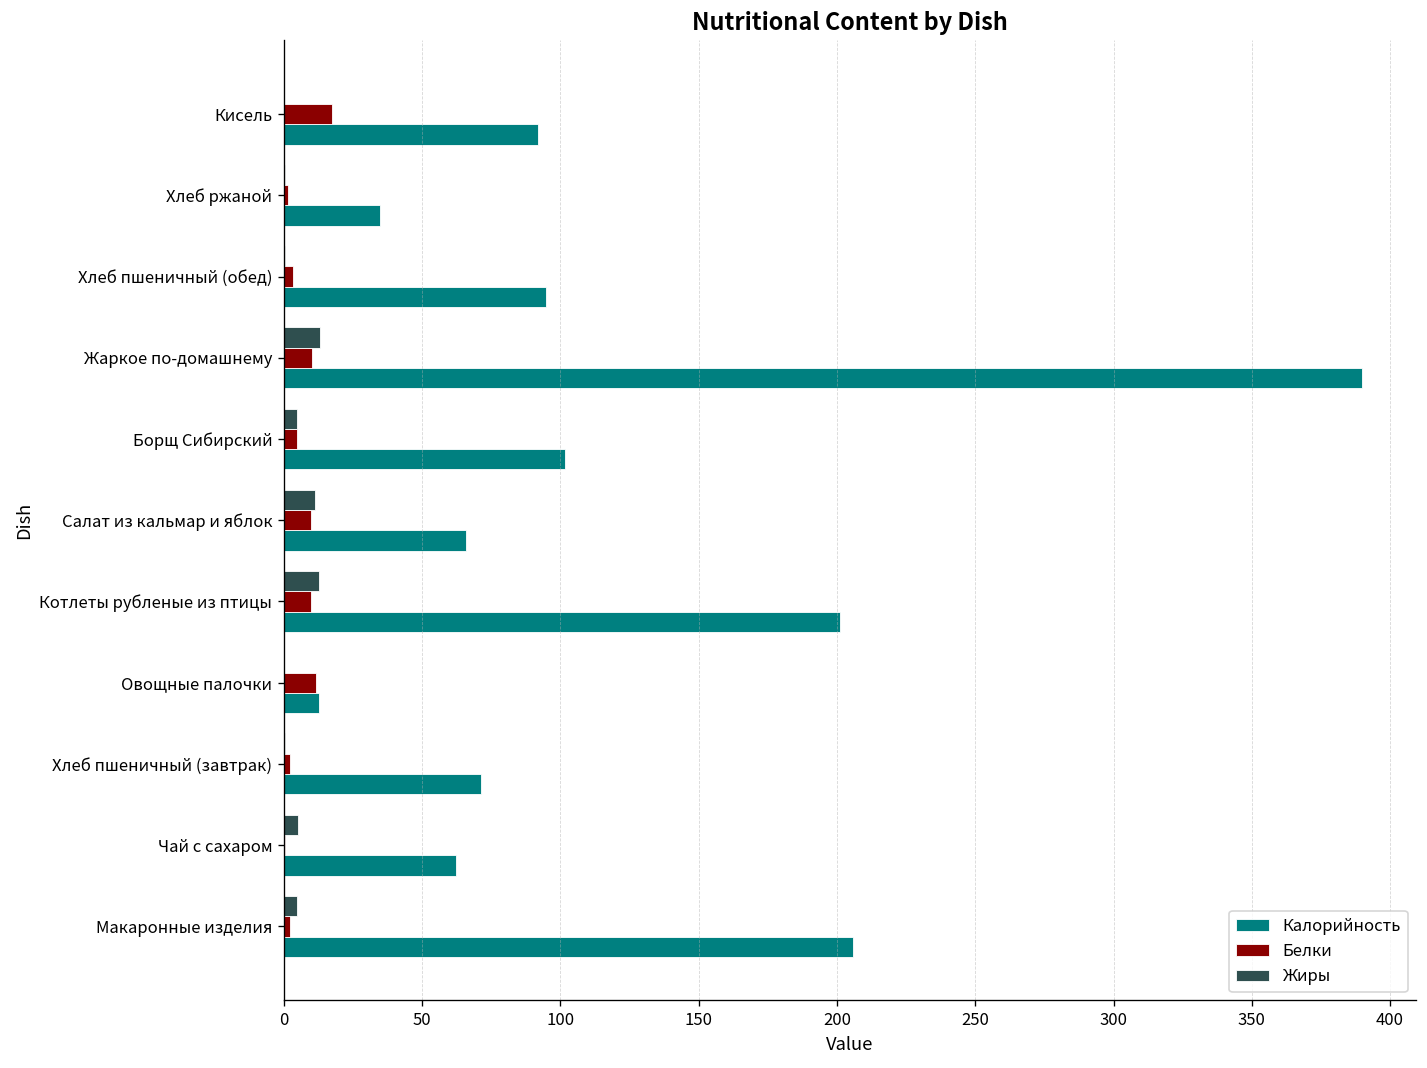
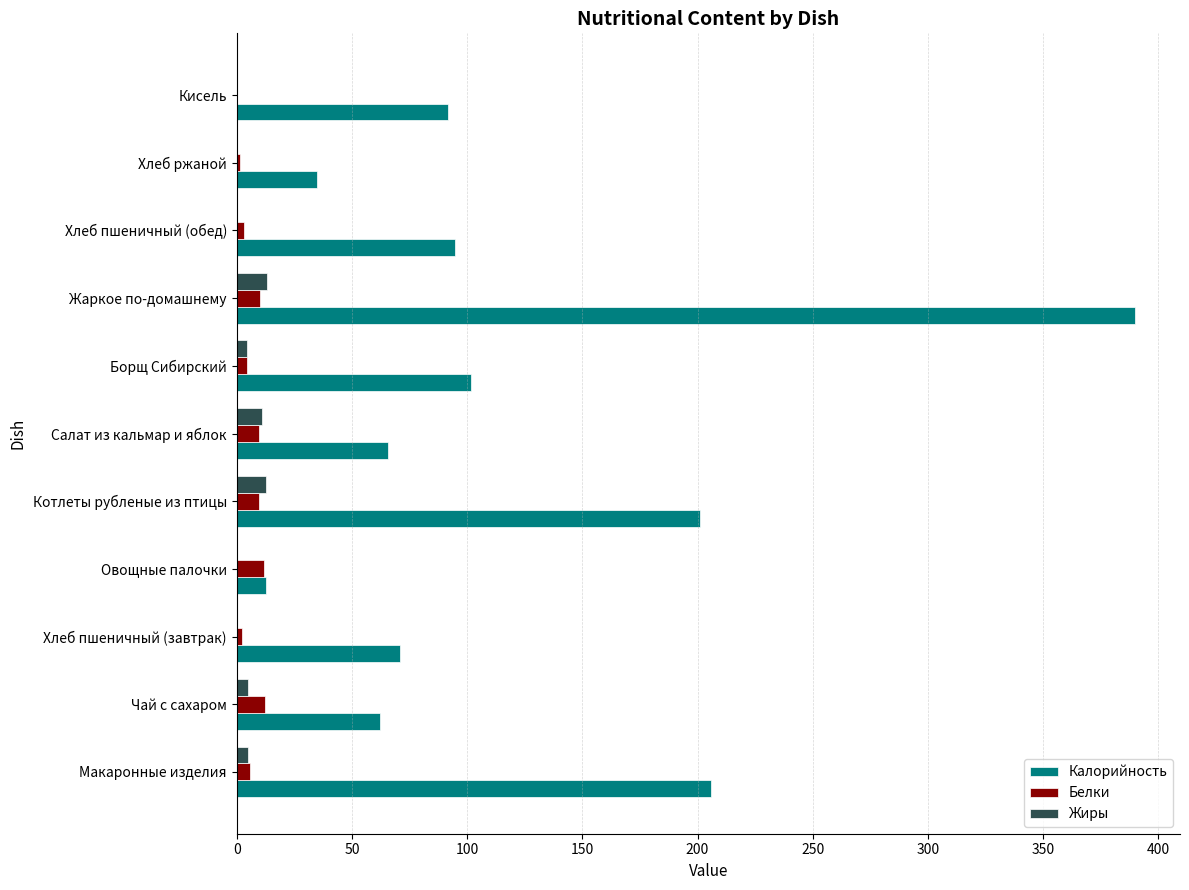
  {
    "Калорийность": {
      "Кисель": 92,
      "Хлеб ржаной": 35,
      "Хлеб пшеничный (обед)": 95,
      "Жаркое по-домашнему": 390,
      "Борщ Сибирский": 102,
      "Салат из кальмар и яблок": 66,
      "Котлеты рубленые из птицы": 201,
      "Овощные палочки": 13,
      "Хлеб пшеничный (завтрак)": 71,
      "Чай с сахаром": 62,
      "Макаронные изделия": 206
    },
    "Белки": {
-     "Кисель": 17,
+     "Кисель": 0,
      "Хлеб ржаной": 1,
      "Хлеб пшеничный (обед)": 3,
      "Жаркое по-домашнему": 10,
      "Борщ Сибирский": 5,
      "Салат из кальмар и яблок": 10,
      "Котлеты рубленые из птицы": 10,
      "Овощные палочки": 12,
      "Хлеб пшеничный (завтрак)": 2,
-     "Чай с сахаром": 0,
-     "Макаронные изделия": 2
+     "Чай с сахаром": 12,
+     "Макаронные изделия": 6
    },
    "Жиры": {
      "Жаркое по-домашнему": 13,
      "Борщ Сибирский": 5,
      "Салат из кальмар и яблок": 11,
      "Котлеты рубленые из птицы": 13,
      "Чай с сахаром": 5,
      "Макаронные изделия": 5
    }
  }
